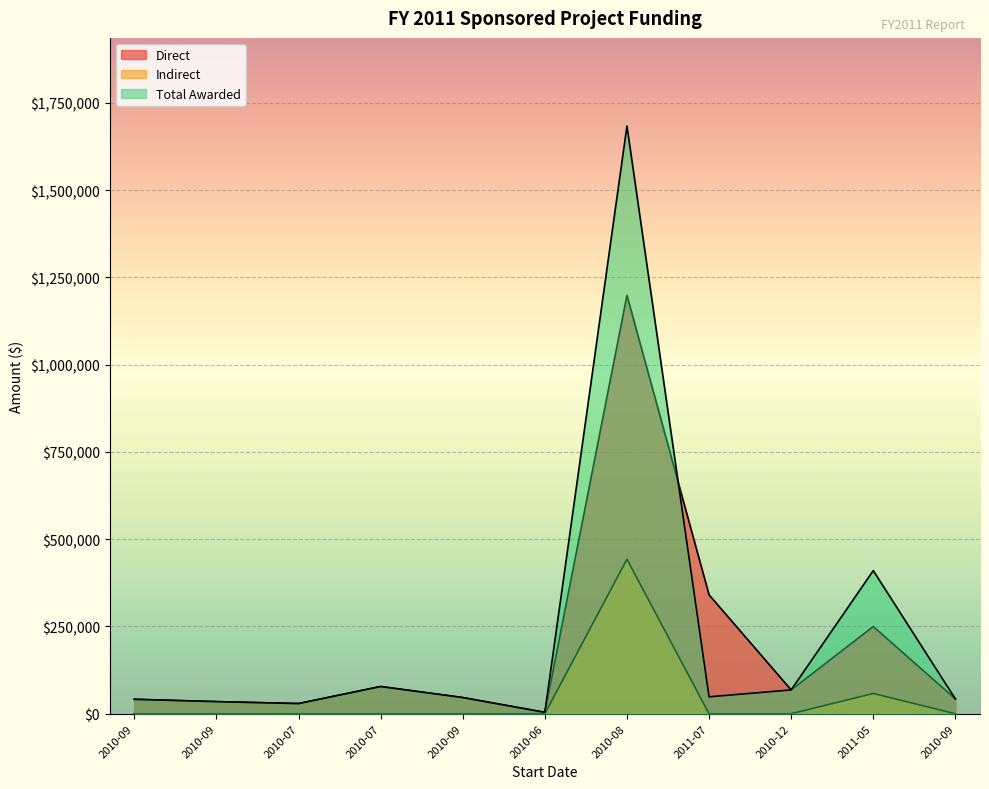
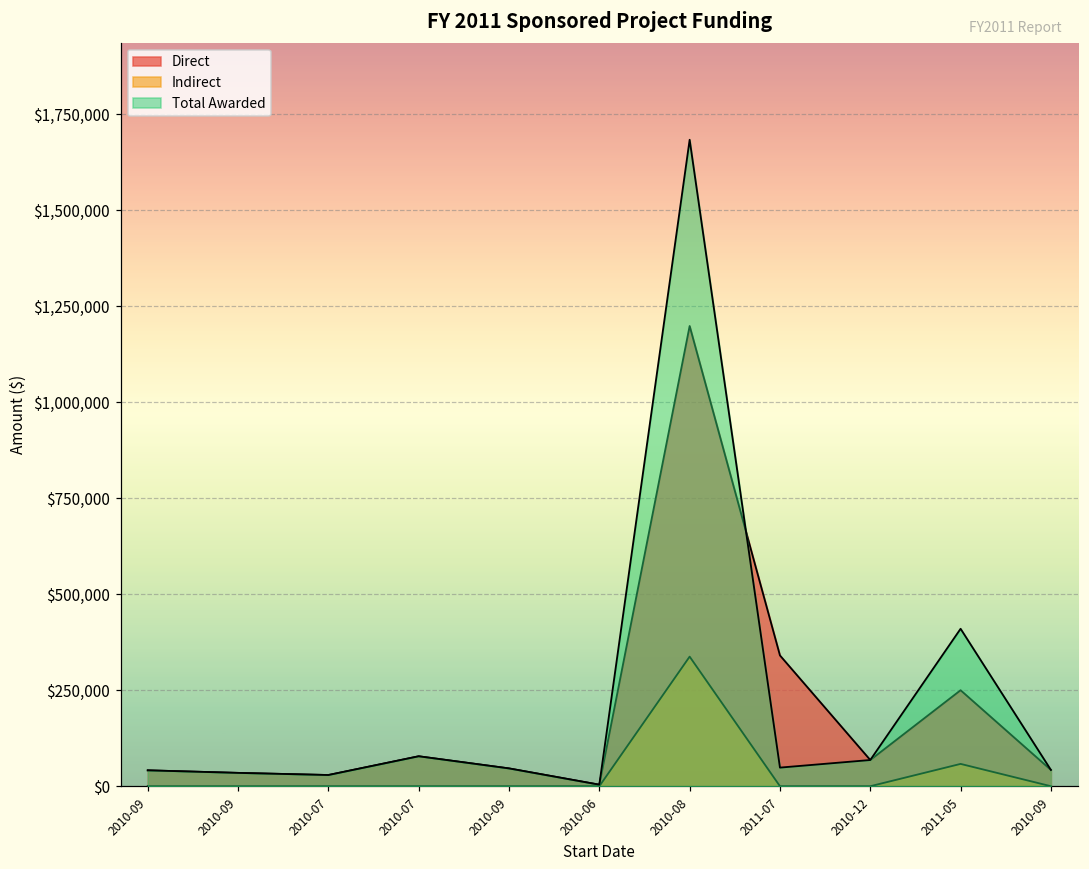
  {
    "Direct": {
      "2010-08": "$1,200,000",
      "2011-07": "$340,000",
      "2011-05": "$250,000"
    },
    "Indirect": {
-     "2010-08": "$440,000",
+     "2010-08": "$340,000",
      "2011-07": "$0",
      "2010-12": "$0",
      "2011-05": "$60,000"
    },
    "Total Awarded": {
      "2010-08": "$1,680,000",
      "2011-07": "$50,000",
      "2011-05": "$410,000"
    }
  }
